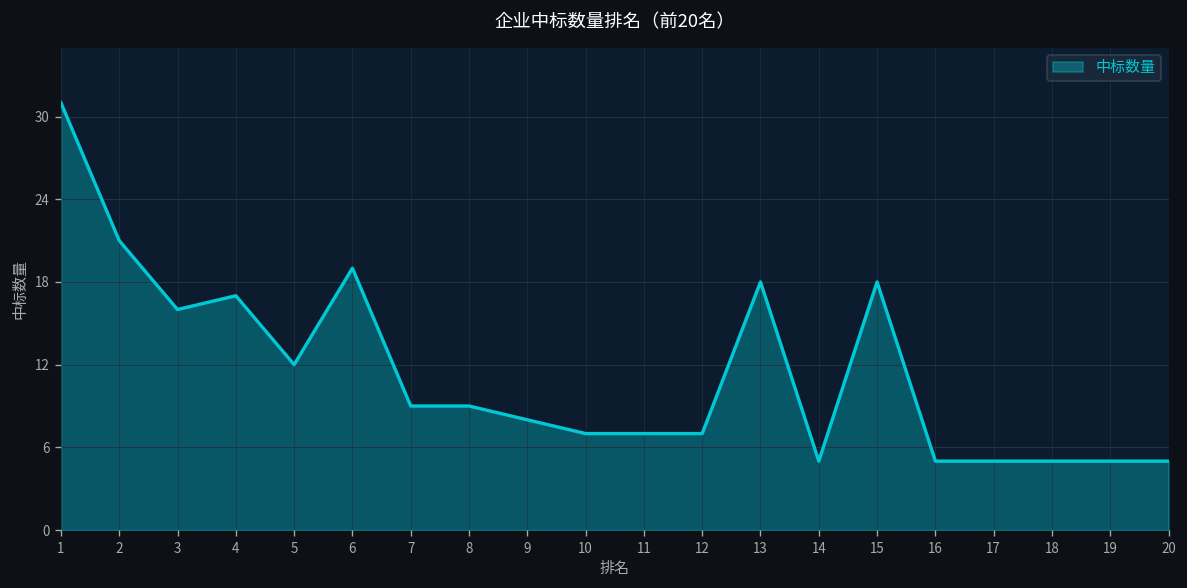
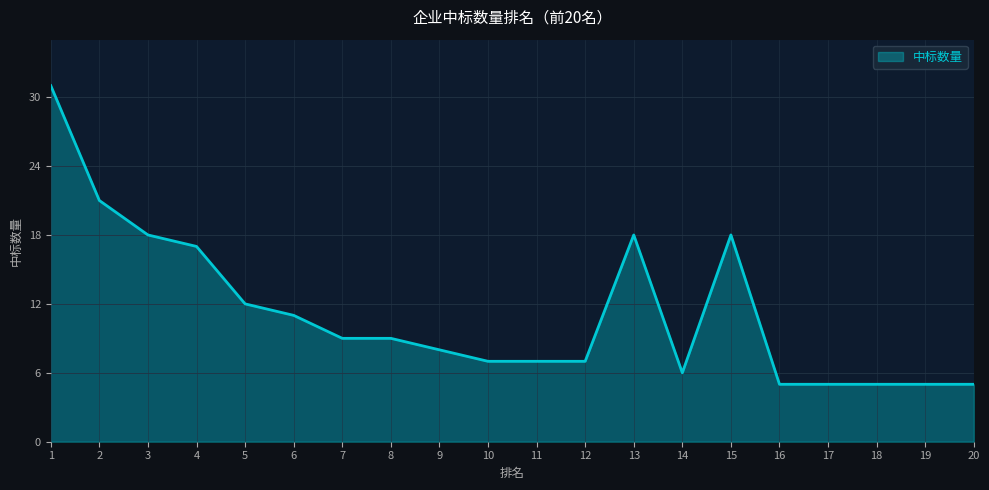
  {
    "1": 31,
    "2": 21,
-   "3": 16,
+   "3": 18,
    "4": 17,
    "5": 12,
-   "6": 19,
+   "6": 11,
    "7": 9,
    "8": 9,
    "9": 8,
    "10": 7,
    "11": 7,
    "12": 7,
    "13": 18,
-   "14": 5,
+   "14": 6,
    "15": 18,
    "16": 5,
    "17": 5,
    "18": 5,
    "19": 5,
    "20": 5
  }
